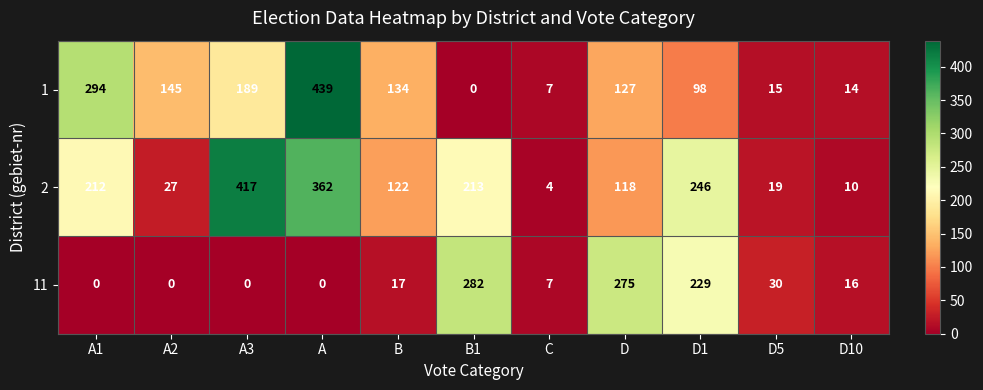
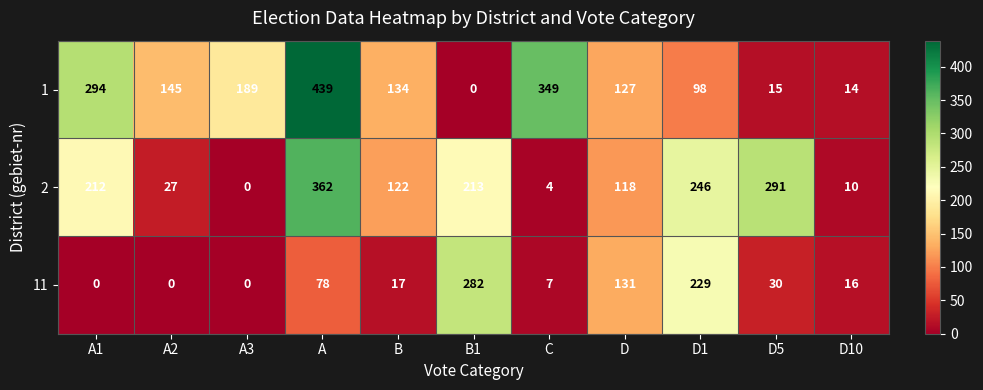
  {
    "1": {
      "A1": 294,
      "A2": 145,
      "A3": 189,
      "A": 439,
      "B": 134,
      "B1": 0,
-     "C": 7,
+     "C": 349,
      "D": 127,
      "D1": 98,
      "D5": 15,
      "D10": 14
    },
    "2": {
      "A1": 212,
      "A2": 27,
-     "A3": 417,
+     "A3": 0,
      "A": 362,
      "B": 122,
      "B1": 213,
      "C": 4,
      "D": 118,
      "D1": 246,
-     "D5": 19,
+     "D5": 291,
      "D10": 10
    },
    "11": {
      "A1": 0,
      "A2": 0,
      "A3": 0,
-     "A": 0,
+     "A": 78,
      "B": 17,
      "B1": 282,
      "C": 7,
-     "D": 275,
+     "D": 131,
      "D1": 229,
      "D5": 30,
      "D10": 16
    }
  }
